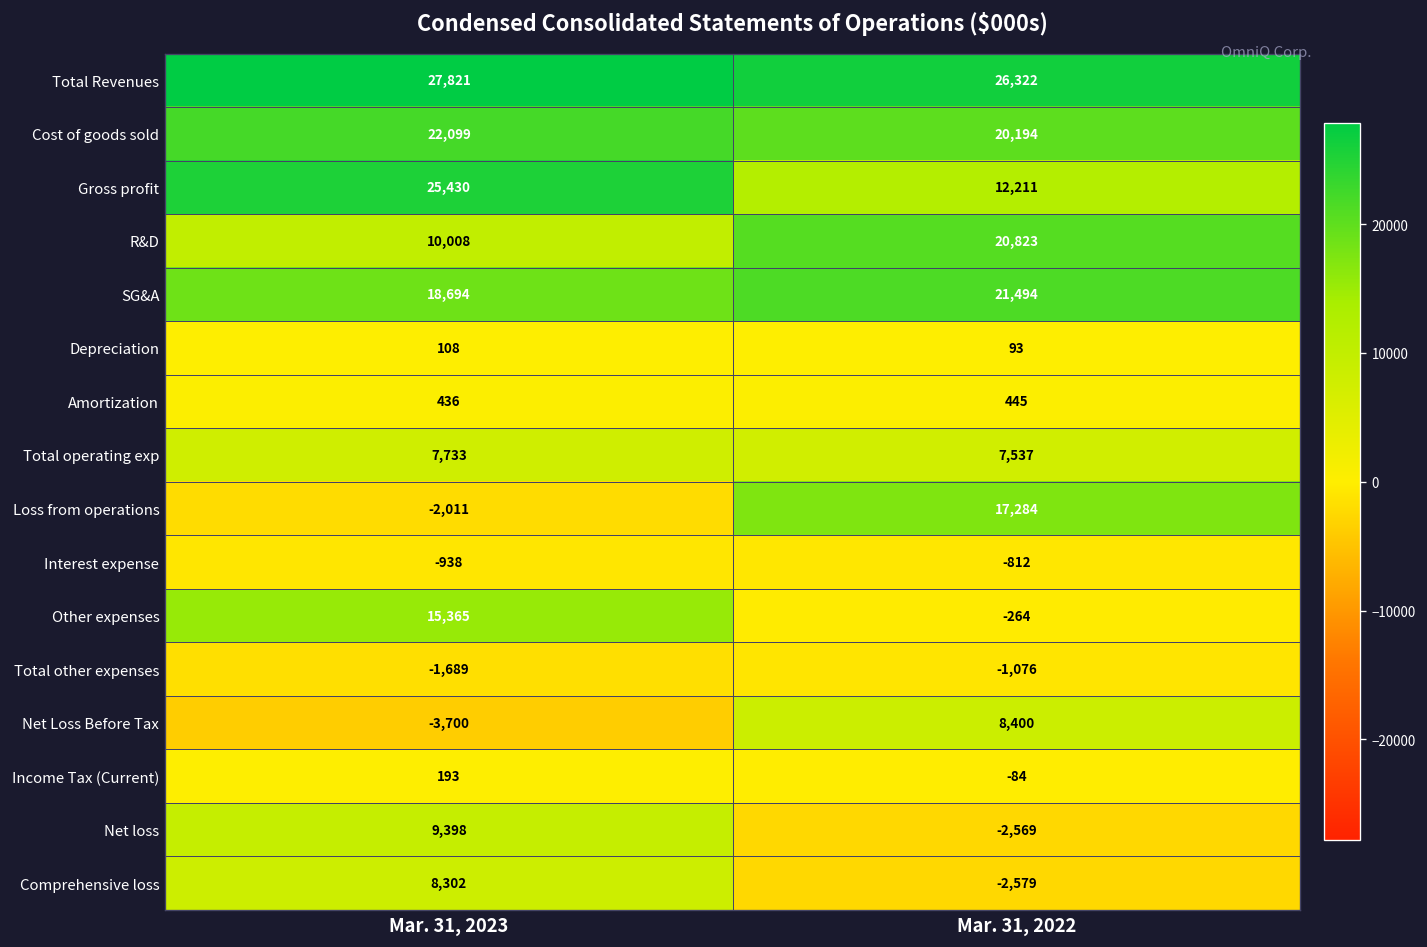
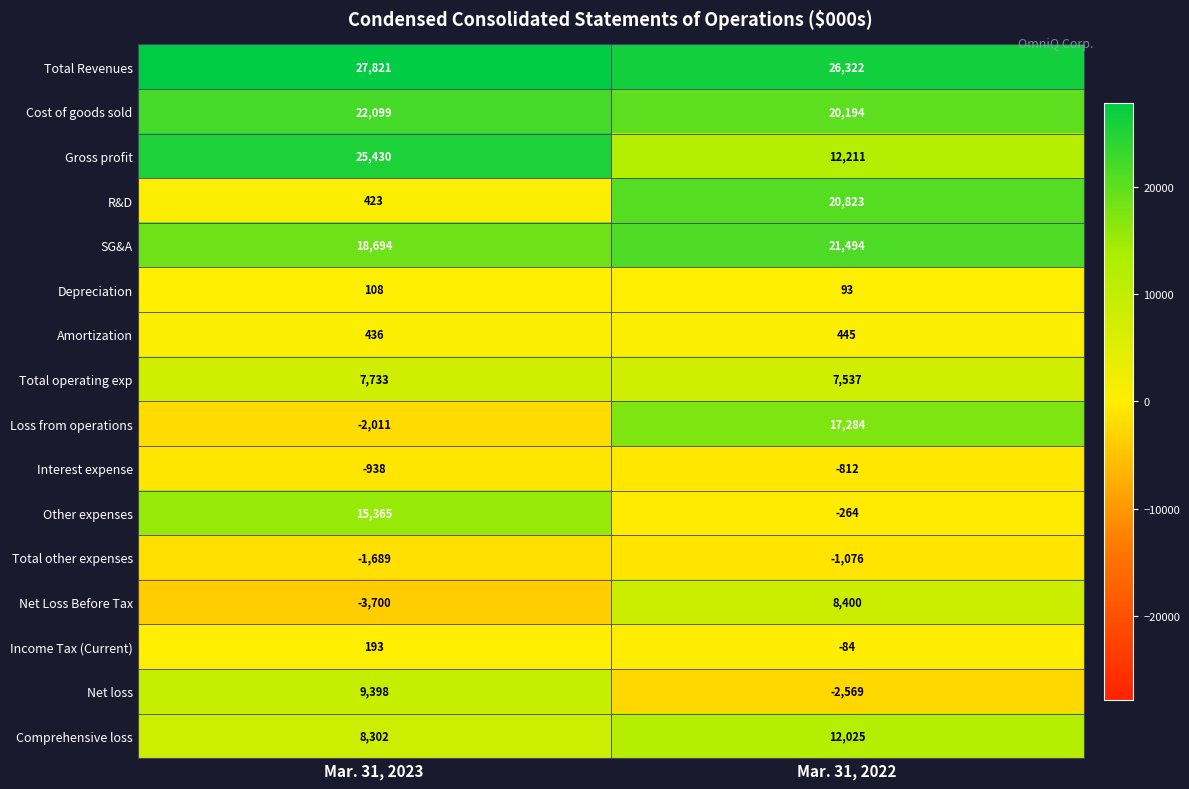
  {
    "Total Revenues": {
      "Mar. 31, 2023": "27,821",
      "Mar. 31, 2022": "26,322"
    },
    "Cost of goods sold": {
      "Mar. 31, 2023": "22,099",
      "Mar. 31, 2022": "20,194"
    },
    "Gross profit": {
      "Mar. 31, 2023": "25,430",
      "Mar. 31, 2022": "12,211"
    },
    "R&D": {
-     "Mar. 31, 2023": "10,008",
+     "Mar. 31, 2023": "423",
      "Mar. 31, 2022": "20,823"
    },
    "SG&A": {
      "Mar. 31, 2023": "18,694",
      "Mar. 31, 2022": "21,494"
    },
    "Depreciation": {
      "Mar. 31, 2023": "108",
      "Mar. 31, 2022": "93"
    },
    "Amortization": {
      "Mar. 31, 2023": "436",
      "Mar. 31, 2022": "445"
    },
    "Total operating exp": {
      "Mar. 31, 2023": "7,733",
      "Mar. 31, 2022": "7,537"
    },
    "Loss from operations": {
      "Mar. 31, 2023": "-2,011",
      "Mar. 31, 2022": "17,284"
    },
    "Interest expense": {
      "Mar. 31, 2023": "-938",
      "Mar. 31, 2022": "-812"
    },
    "Other expenses": {
      "Mar. 31, 2023": "15,365",
      "Mar. 31, 2022": "-264"
    },
    "Total other expenses": {
      "Mar. 31, 2023": "-1,689",
      "Mar. 31, 2022": "-1,076"
    },
    "Net Loss Before Tax": {
      "Mar. 31, 2023": "-3,700",
      "Mar. 31, 2022": "8,400"
    },
    "Income Tax (Current)": {
      "Mar. 31, 2023": "193",
      "Mar. 31, 2022": "-84"
    },
    "Net loss": {
      "Mar. 31, 2023": "9,398",
      "Mar. 31, 2022": "-2,569"
    },
    "Comprehensive loss": {
      "Mar. 31, 2023": "8,302",
-     "Mar. 31, 2022": "-2,579"
+     "Mar. 31, 2022": "12,025"
    }
  }
